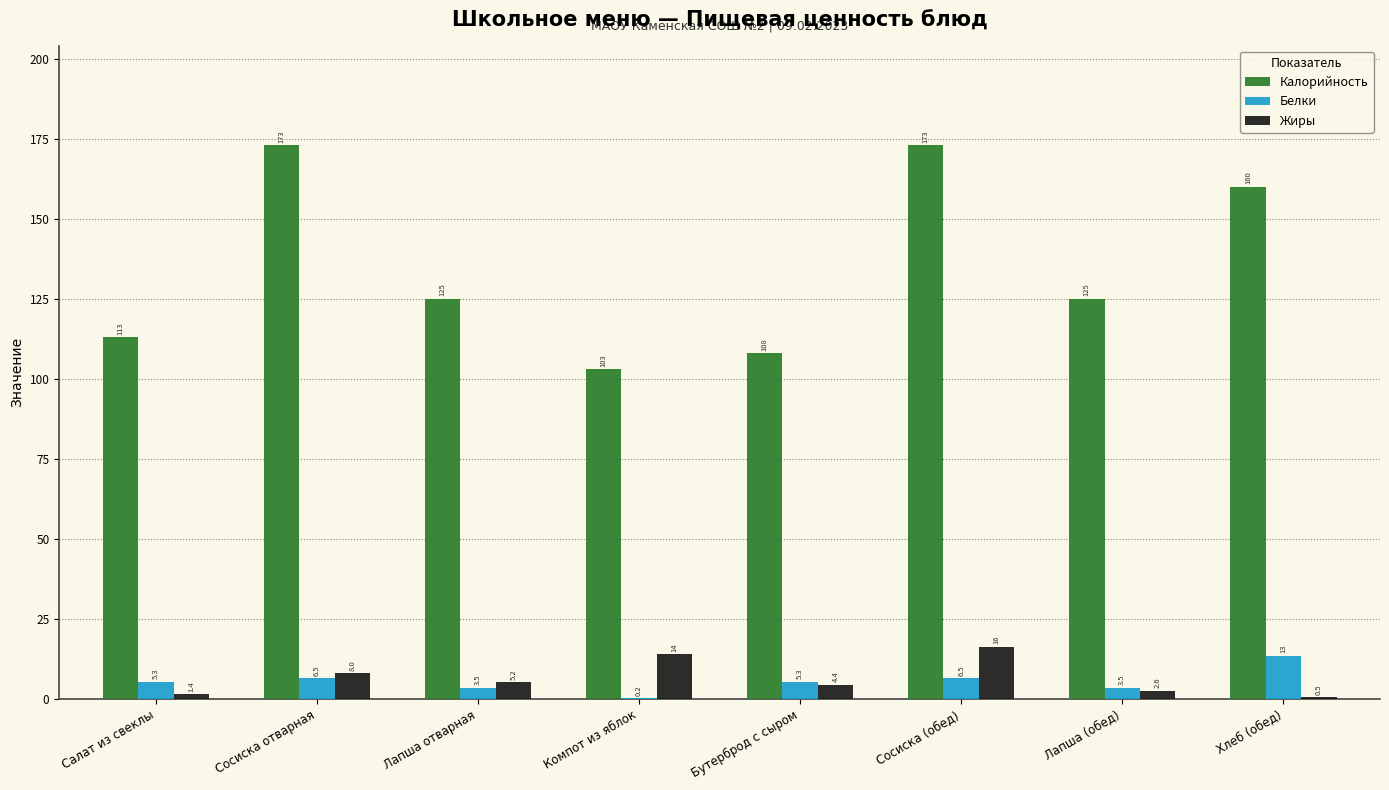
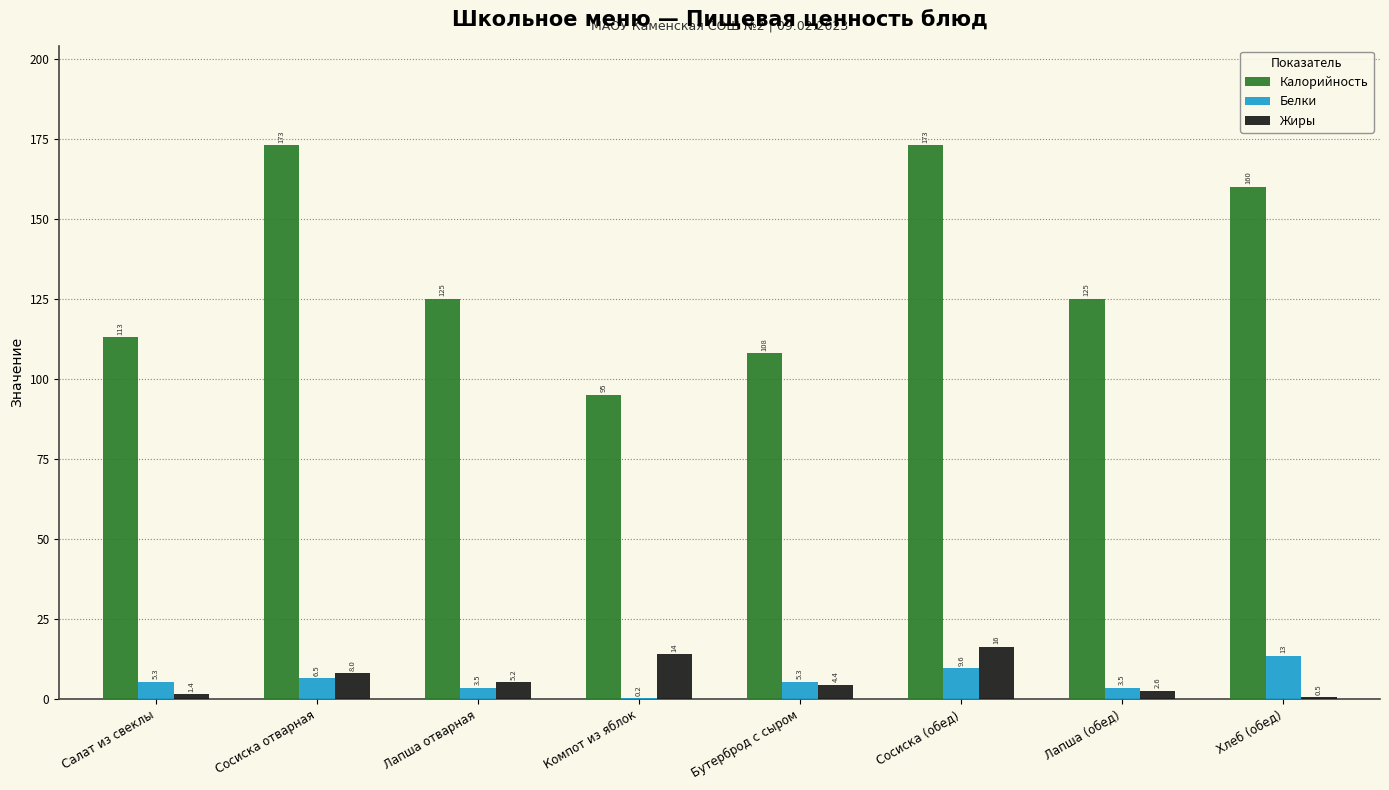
  {
    "Калорийность": {
      "Салат из свеклы": 113,
      "Сосиска отварная": 173,
      "Лапша отварная": 125,
-     "Компот из яблок": 103,
+     "Компот из яблок": 95,
      "Бутерброд с сыром": 108,
      "Сосиска (обед)": 173,
      "Лапша (обед)": 125,
      "Хлеб (обед)": 160
    },
    "Белки": {
      "Салат из свеклы": 5.3,
      "Сосиска отварная": 6.5,
      "Лапша отварная": 3.5,
      "Компот из яблок": 0.2,
      "Бутерброд с сыром": 5.3,
-     "Сосиска (обед)": 6.5,
+     "Сосиска (обед)": 9.6,
      "Лапша (обед)": 3.5
    },
    "Жиры": {
      "Салат из свеклы": 1.4,
      "Сосиска отварная": 8.0,
      "Лапша отварная": 5.2,
      "Компот из яблок": 14,
      "Бутерброд с сыром": 4.4,
      "Сосиска (обед)": 16,
      "Лапша (обед)": 2.6,
      "Хлеб (обед)": 0.5
    }
  }
